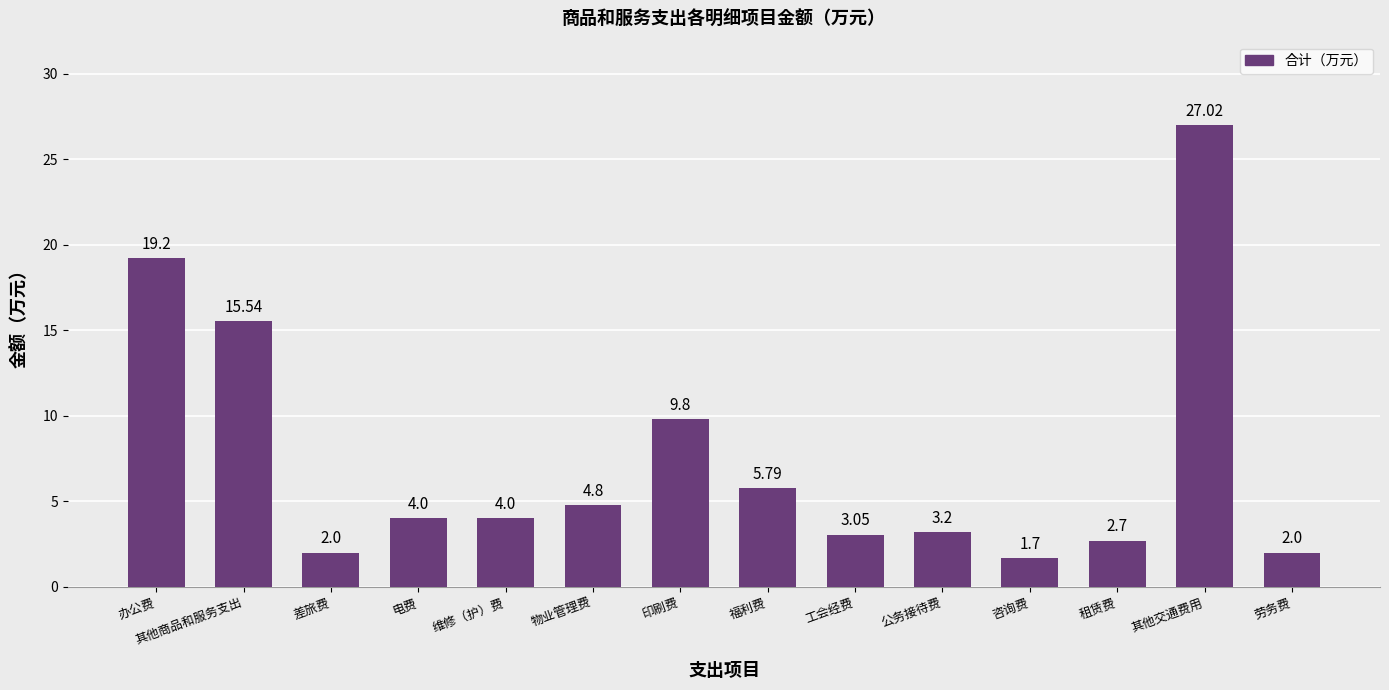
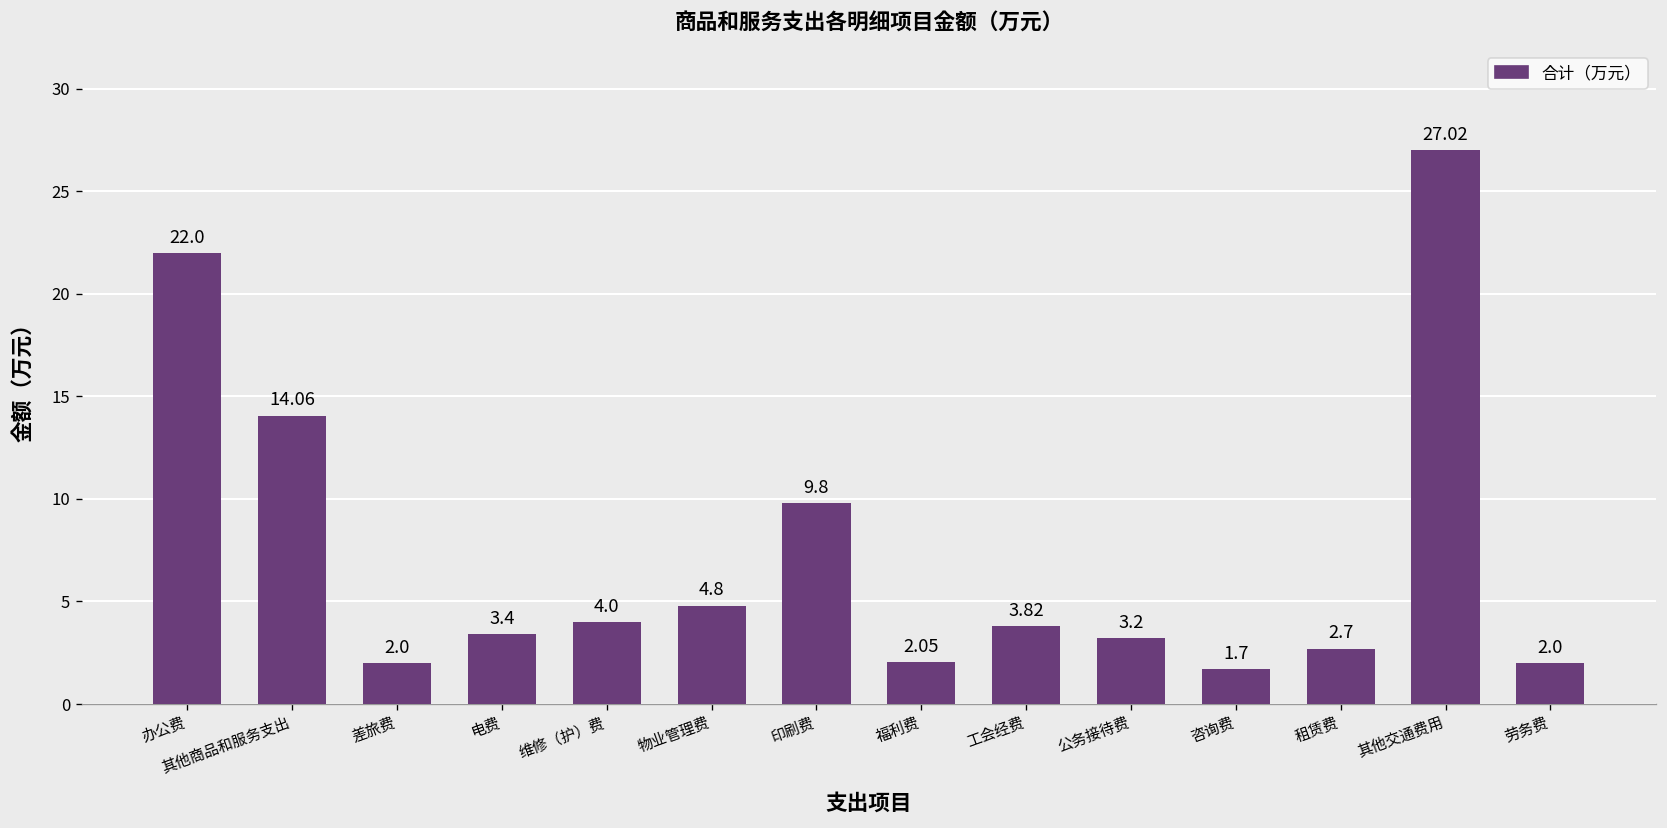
  {
-   "办公费": 19.2,
-   "其他商品和服务支出": 15.54,
+   "办公费": 22.0,
+   "其他商品和服务支出": 14.06,
    "差旅费": 2.0,
-   "电费": 4.0,
+   "电费": 3.4,
    "维修（护）费": 4.0,
    "物业管理费": 4.8,
    "印刷费": 9.8,
-   "福利费": 5.79,
-   "工会经费": 3.05,
+   "福利费": 2.05,
+   "工会经费": 3.82,
    "公务接待费": 3.2,
    "咨询费": 1.7,
    "租赁费": 2.7,
    "其他交通费用": 27.02,
    "劳务费": 2.0
  }
